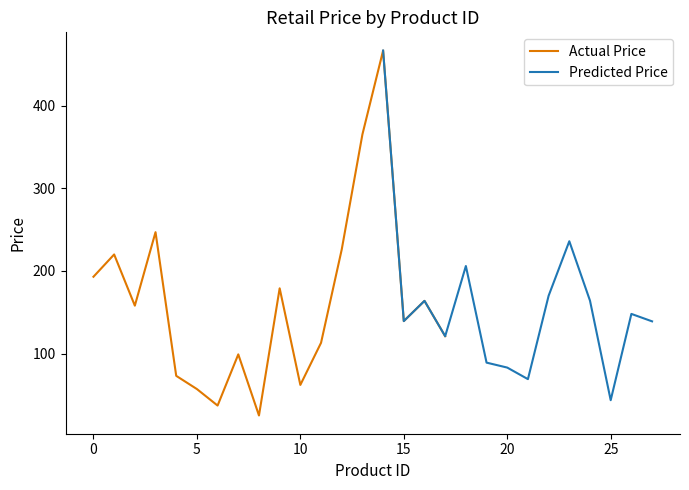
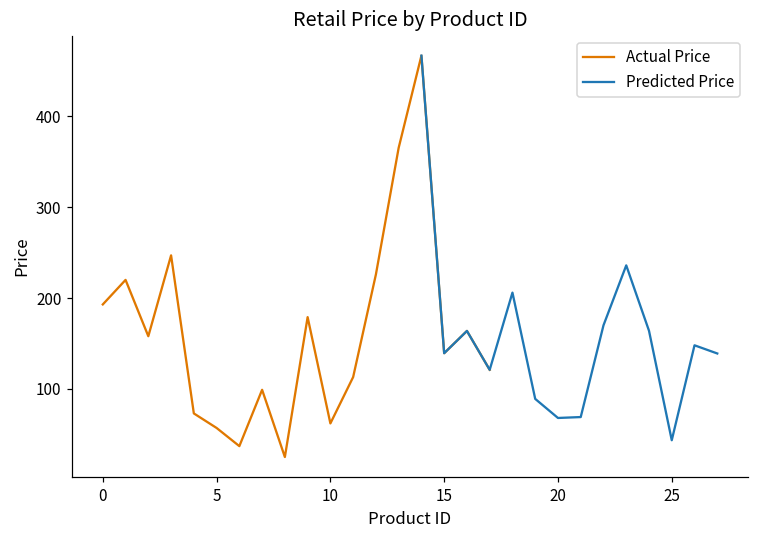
  {
    "Actual Price": {
      "0": 190,
      "5": 60,
      "10": 60
    },
    "Predicted Price": {
-     "20": 80,
+     "20": 70,
      "25": 40
    }
  }
